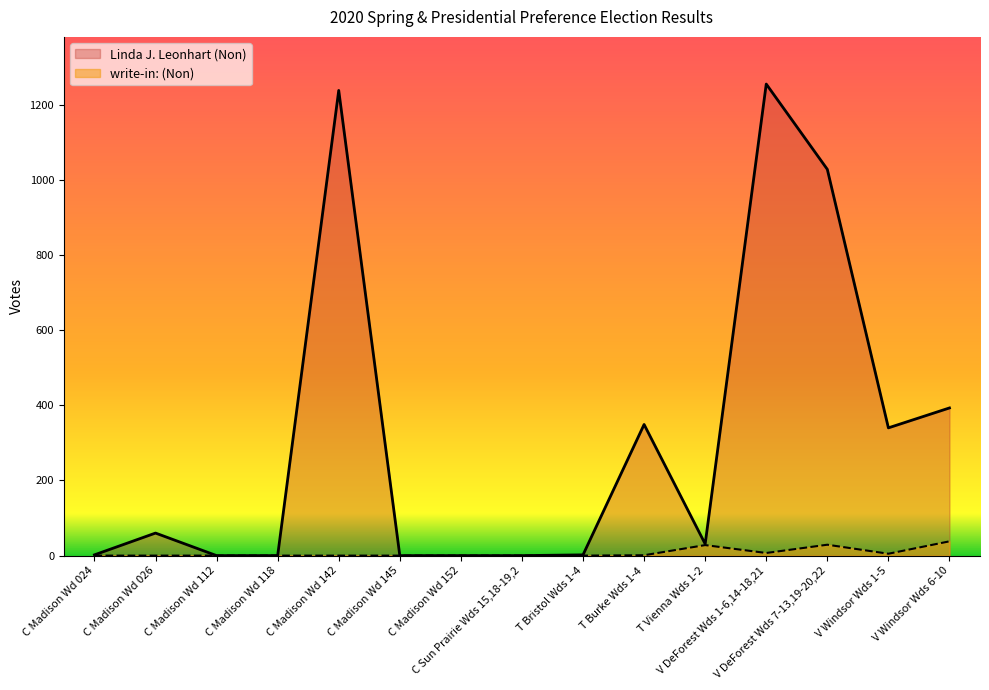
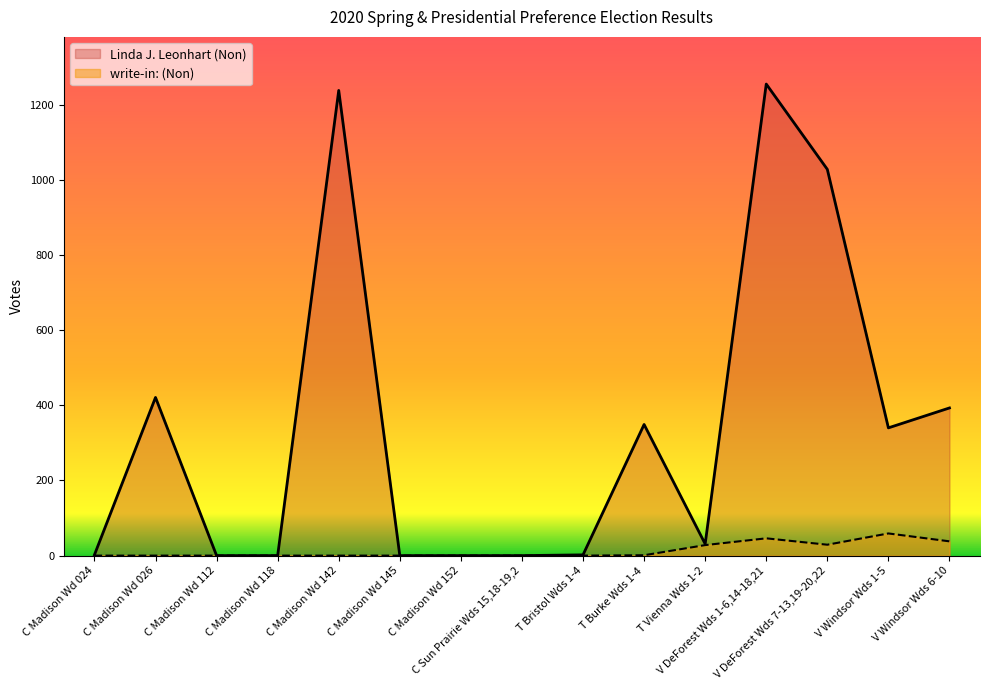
  {
    "Linda J. Leonhart (Non)": {
-     "C Madison Wd 026": 60,
+     "C Madison Wd 026": 420,
      "C Madison Wd 142": 1240,
      "T Burke Wds 1-4": 350,
      "V DeForest Wds 1-6,14-18,21": 1260,
      "V DeForest Wds 7-13,19-20,22": 1030,
      "V Windsor Wds 1-5": 340,
      "V Windsor Wds 6-10": 390
    },
    "write-in: (Non)": {
      "C Madison Wd 026": 0,
      "C Madison Wd 142": 0,
      "T Burke Wds 1-4": 0,
-     "V DeForest Wds 1-6,14-18,21": 10,
+     "V DeForest Wds 1-6,14-18,21": 50,
      "V DeForest Wds 7-13,19-20,22": 30,
-     "V Windsor Wds 1-5": 10,
+     "V Windsor Wds 1-5": 60,
      "V Windsor Wds 6-10": 40
    }
  }
